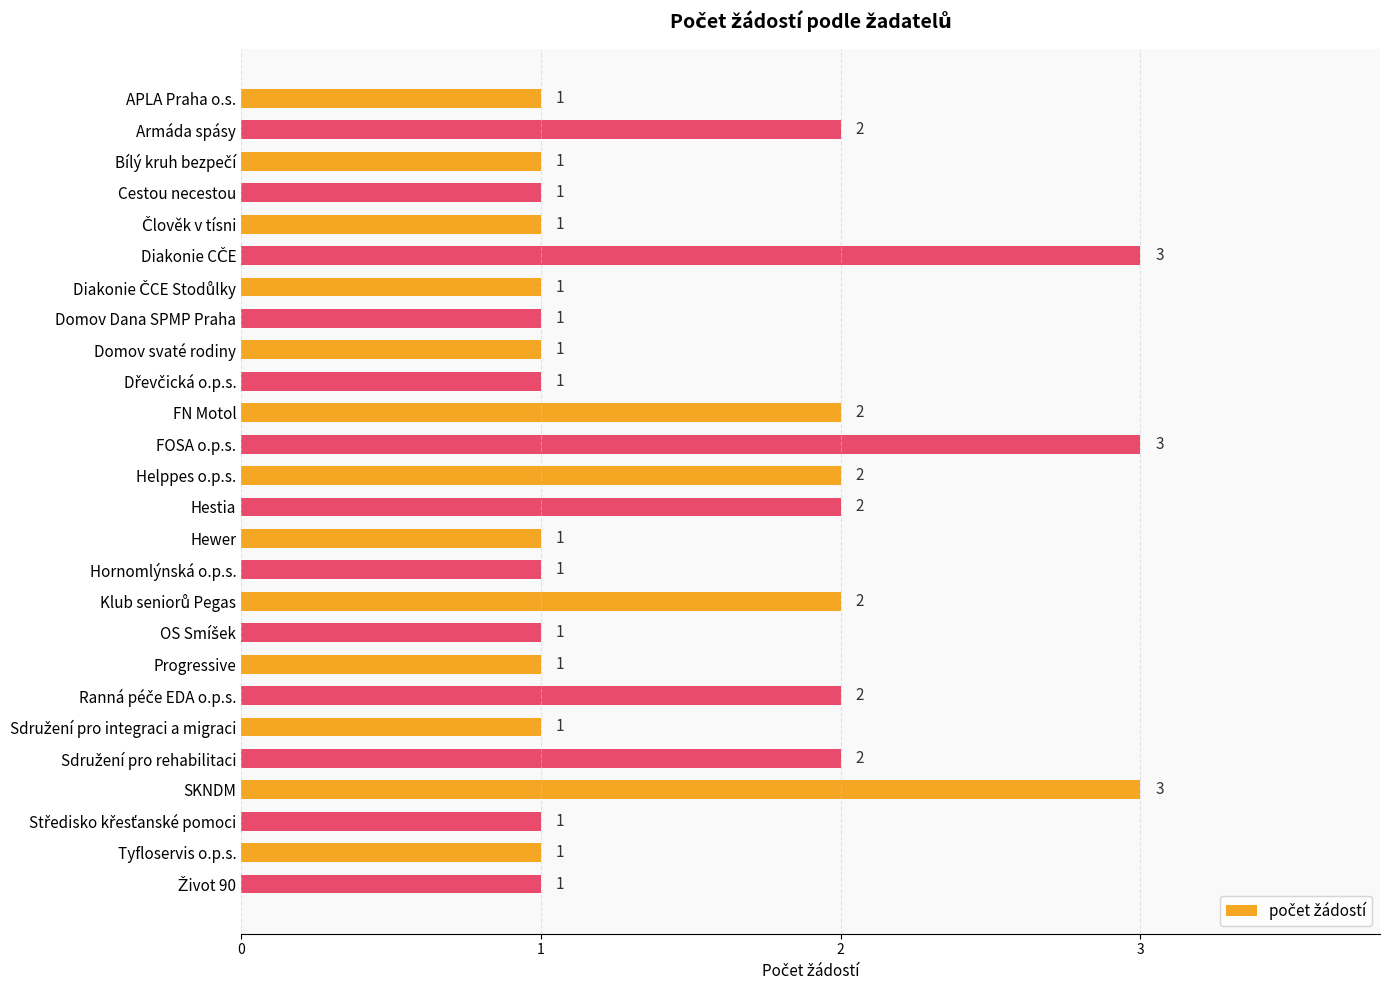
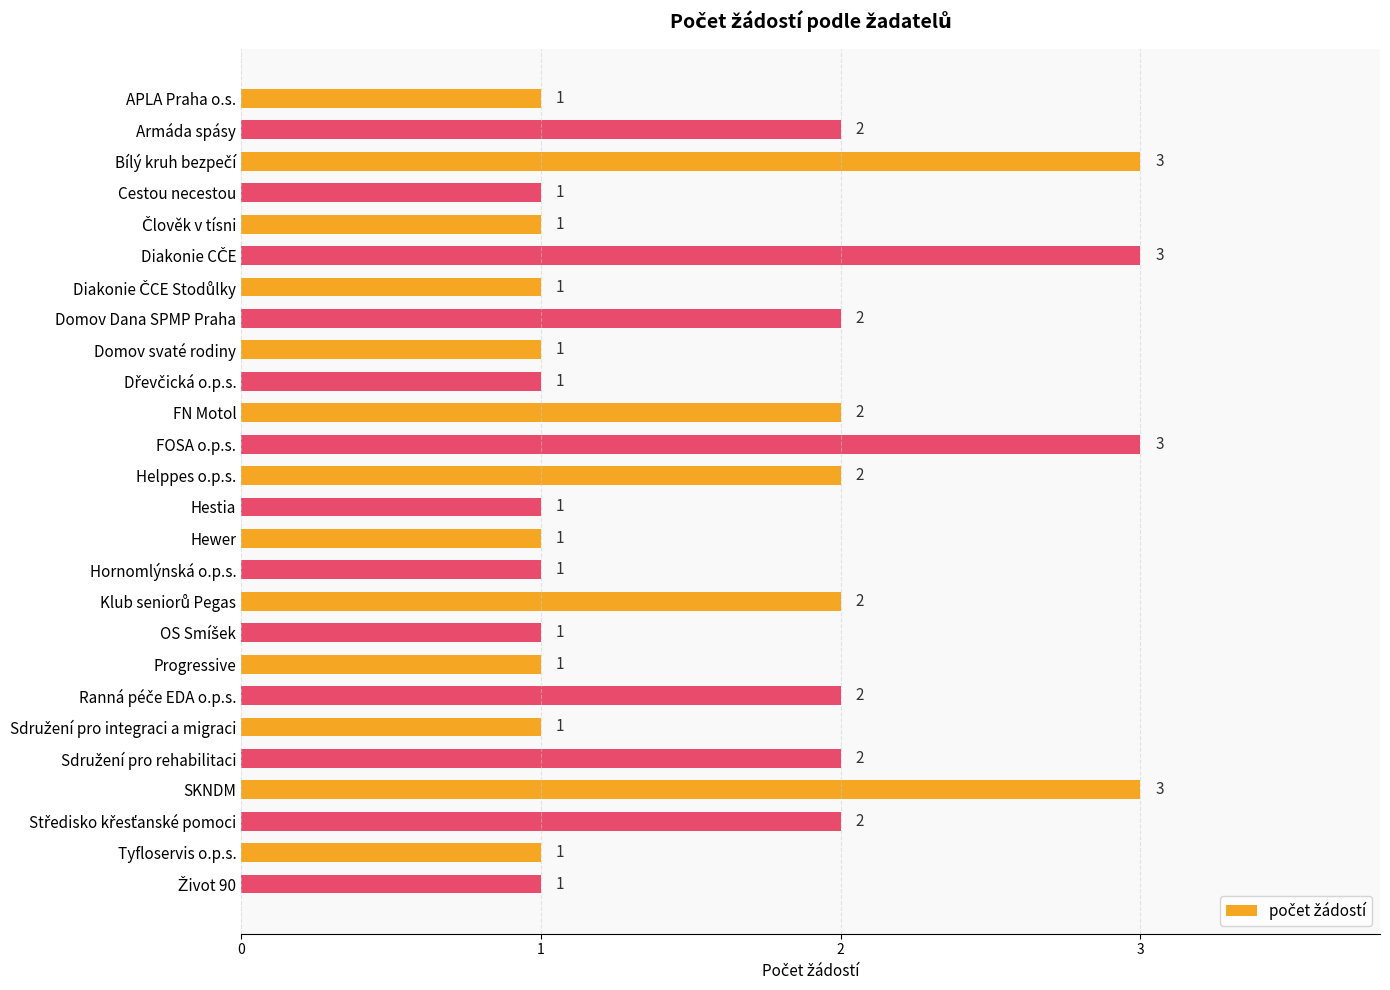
  {
    "APLA Praha o.s.": 1,
    "Armáda spásy": 2,
-   "Bílý kruh bezpečí": 1,
+   "Bílý kruh bezpečí": 3,
    "Cestou necestou": 1,
    "Člověk v tísni": 1,
    "Diakonie CČE": 3,
    "Diakonie ČCE Stodůlky": 1,
-   "Domov Dana SPMP Praha": 1,
+   "Domov Dana SPMP Praha": 2,
    "Domov svaté rodiny": 1,
    "Dřevčická o.p.s.": 1,
    "FN Motol": 2,
    "FOSA o.p.s.": 3,
    "Helppes o.p.s.": 2,
-   "Hestia": 2,
+   "Hestia": 1,
    "Hewer": 1,
    "Hornomlýnská o.p.s.": 1,
    "Klub seniorů Pegas": 2,
    "OS Smíšek": 1,
    "Progressive": 1,
    "Ranná péče EDA o.p.s.": 2,
    "Sdružení pro integraci a migraci": 1,
    "Sdružení pro rehabilitaci": 2,
    "SKNDM": 3,
-   "Středisko křesťanské pomoci": 1,
+   "Středisko křesťanské pomoci": 2,
    "Tyfloservis o.p.s.": 1,
    "Život 90": 1
  }
